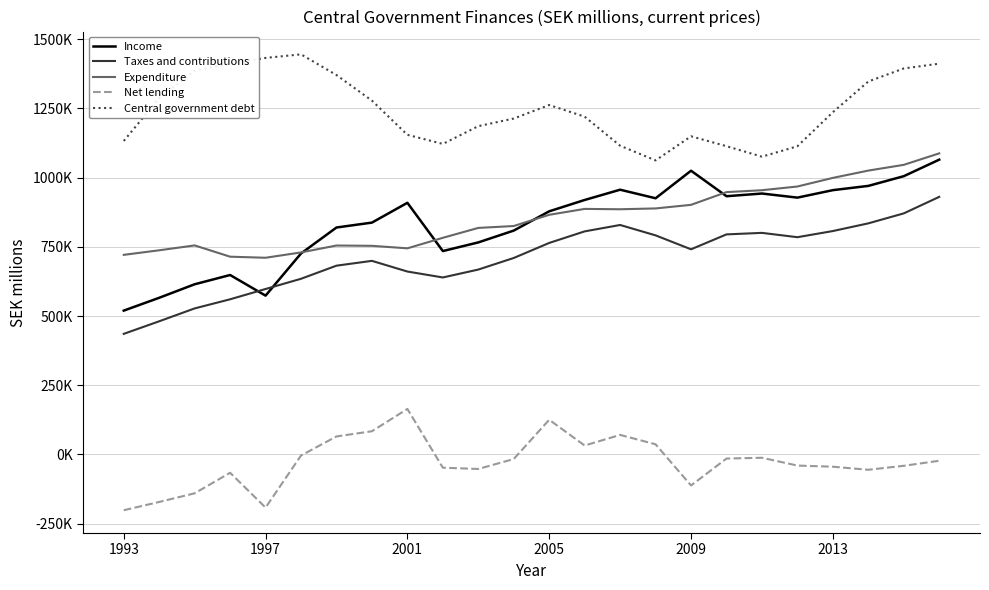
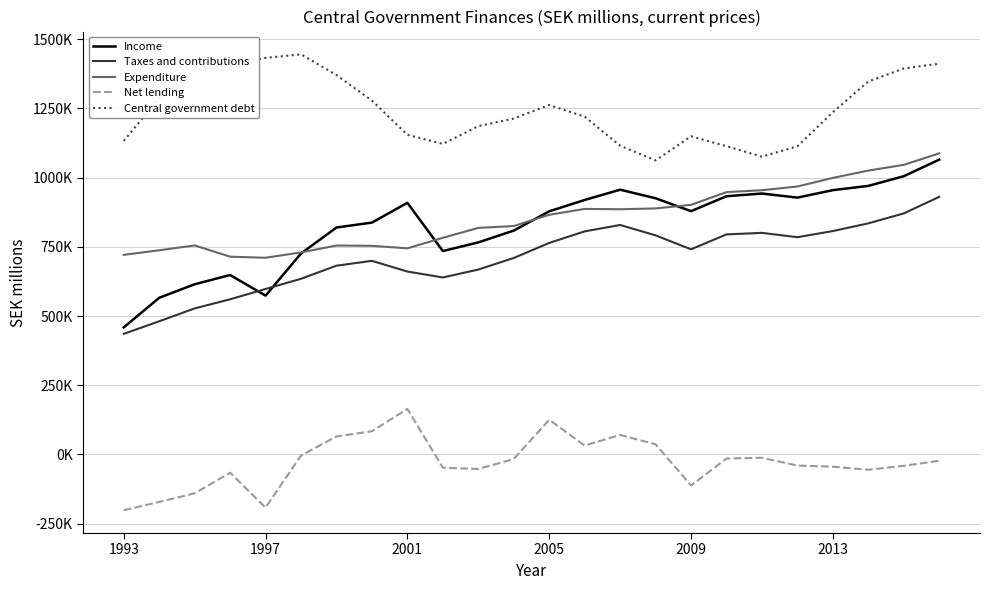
  {
    "Income": {
-     "1993": 520000,
+     "1993": 460000,
      "1997": 570000,
      "2001": 910000,
      "2005": 880000,
-     "2009": 1020000,
+     "2009": 880000,
      "2013": 950000
    },
    "Net lending": {
      "1993": -200000,
      "1997": -190000,
      "2001": 160000,
      "2005": 130000,
      "2009": -110000,
      "2013": -40000
    }
  }
